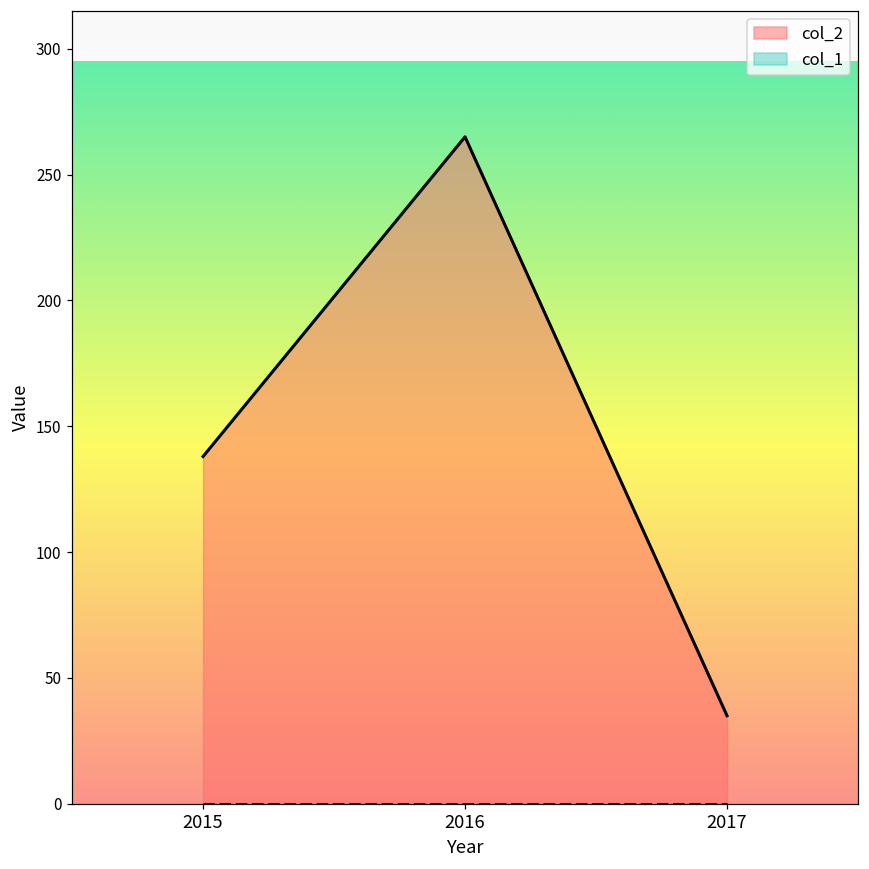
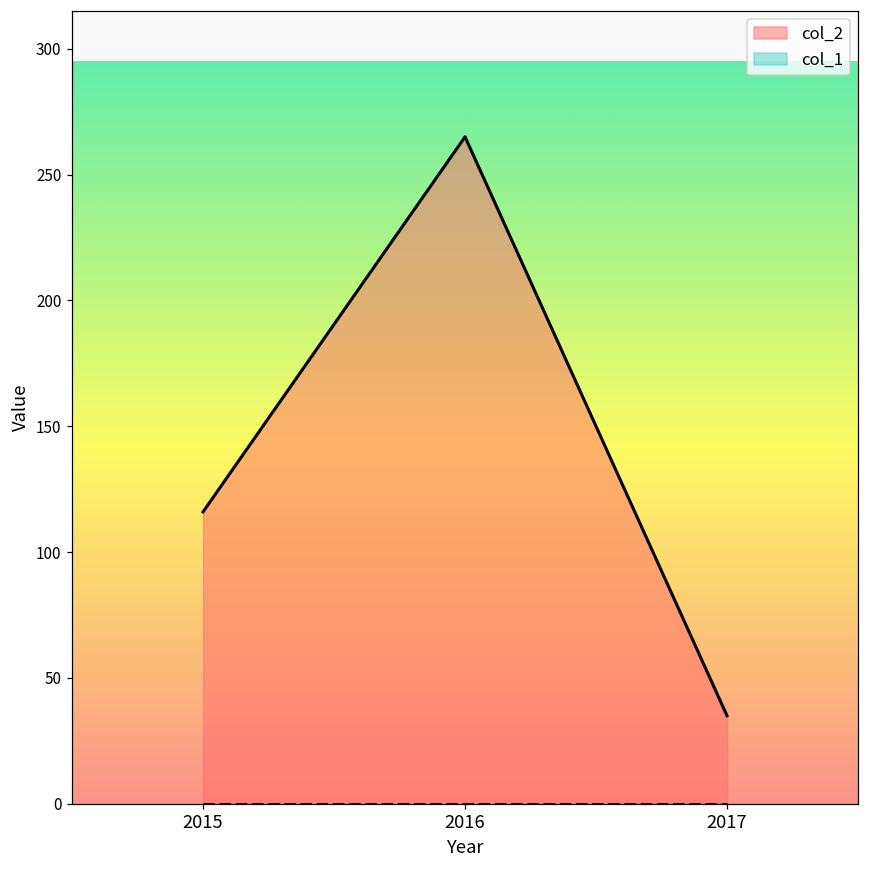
  {
    "col_2": {
-     "2015": 138,
+     "2015": 116,
      "2016": 265,
      "2017": 35
    },
    "col_1": {
      "2015": 0,
      "2016": 0,
      "2017": 0
    }
  }
